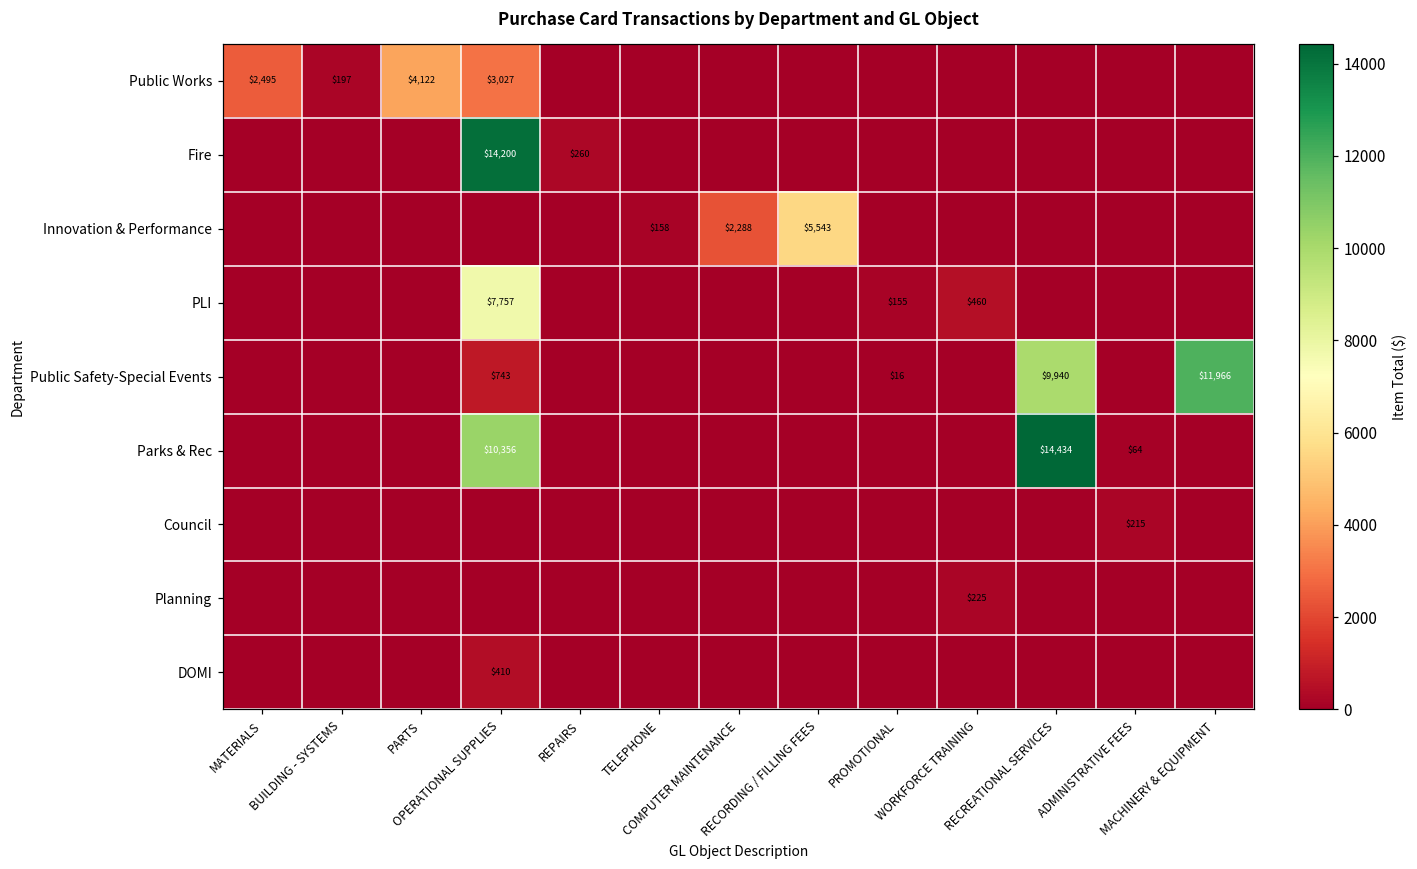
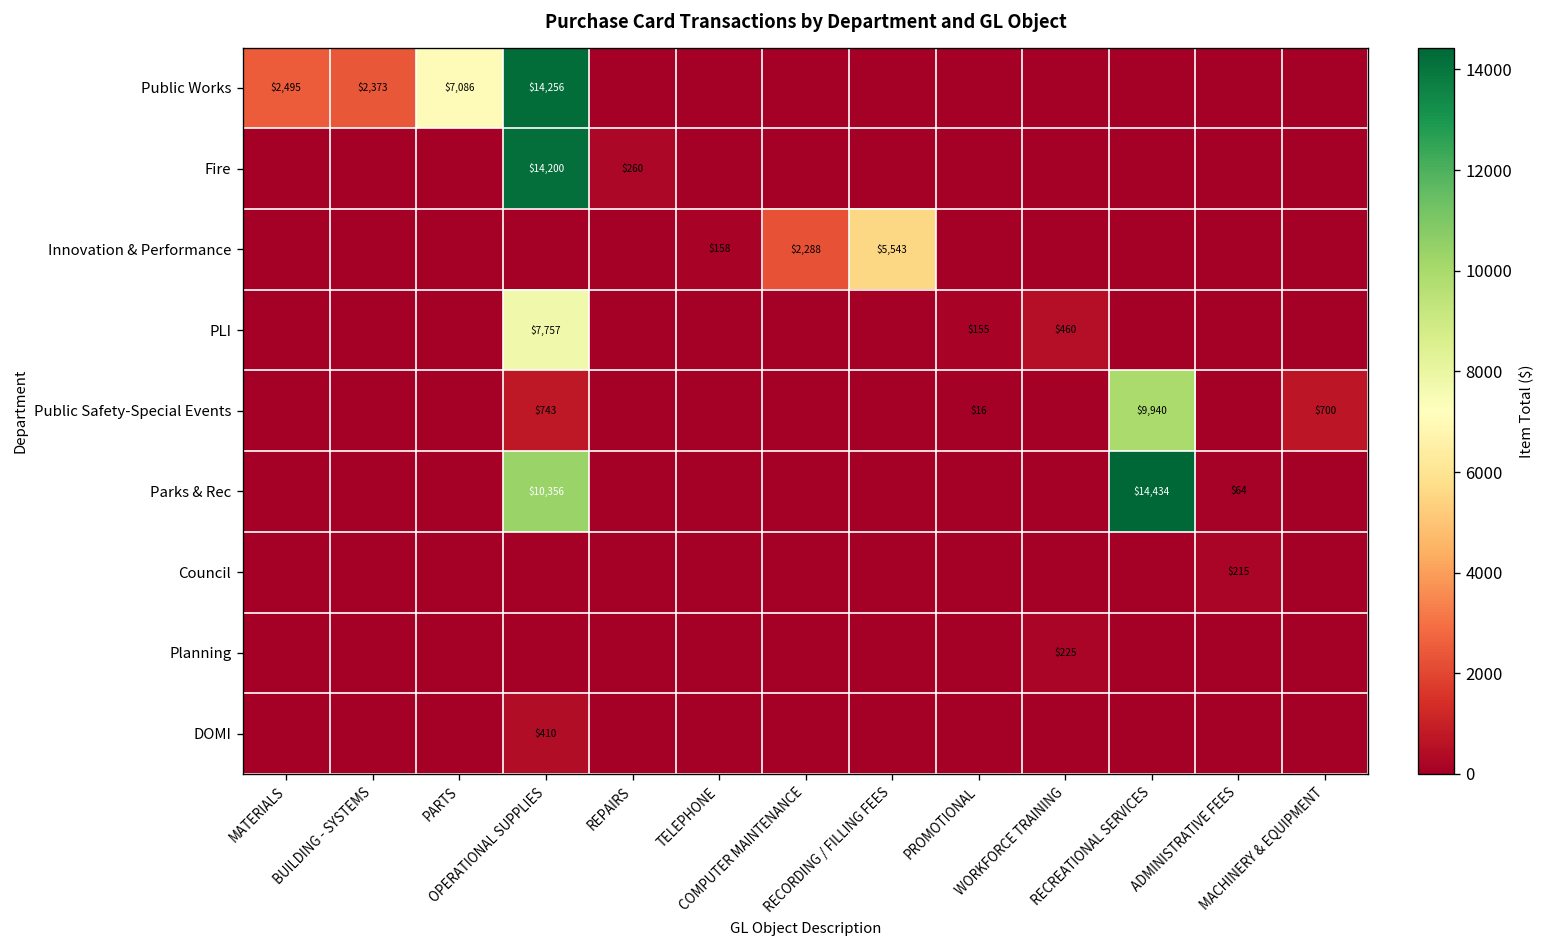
  {
    "Public Works": {
      "MATERIALS": "$2,495",
-     "BUILDING - SYSTEMS": "$197",
-     "PARTS": "$4,122",
-     "OPERATIONAL SUPPLIES": "$3,027"
+     "BUILDING - SYSTEMS": "$2,373",
+     "PARTS": "$7,086",
+     "OPERATIONAL SUPPLIES": "$14,256"
    },
    "Fire": {
      "OPERATIONAL SUPPLIES": "$14,200",
      "REPAIRS": "$260"
    },
    "Innovation & Performance": {
      "TELEPHONE": "$158",
      "COMPUTER MAINTENANCE": "$2,288",
      "RECORDING / FILLING FEES": "$5,543"
    },
    "PLI": {
      "OPERATIONAL SUPPLIES": "$7,757",
      "PROMOTIONAL": "$155",
      "WORKFORCE TRAINING": "$460"
    },
    "Public Safety-Special Events": {
      "OPERATIONAL SUPPLIES": "$743",
      "PROMOTIONAL": "$16",
      "RECREATIONAL SERVICES": "$9,940",
-     "MACHINERY & EQUIPMENT": "$11,966"
+     "MACHINERY & EQUIPMENT": "$700"
    },
    "Parks & Rec": {
      "OPERATIONAL SUPPLIES": "$10,356",
      "RECREATIONAL SERVICES": "$14,434",
      "ADMINISTRATIVE FEES": "$64"
    },
    "Council": {
      "ADMINISTRATIVE FEES": "$215"
    },
    "Planning": {
      "WORKFORCE TRAINING": "$225"
    },
    "DOMI": {
      "OPERATIONAL SUPPLIES": "$410"
    }
  }
